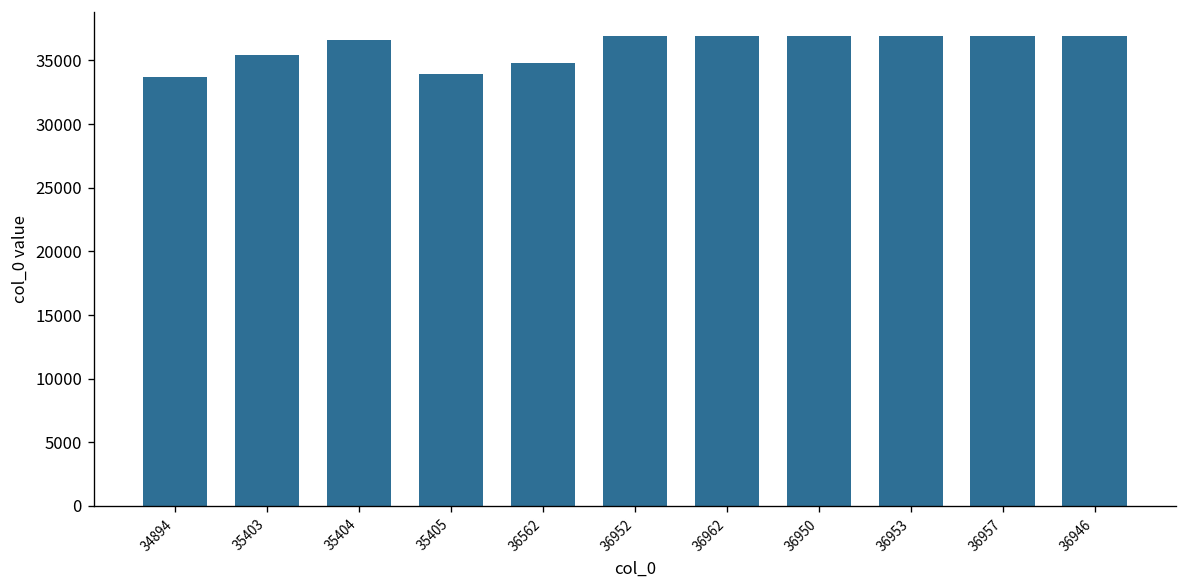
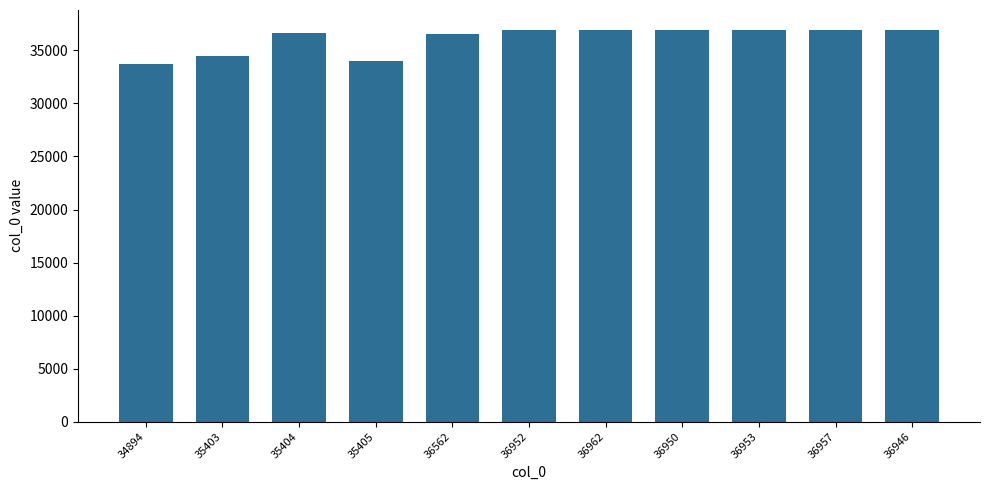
  {
    "34894": 33700,
-   "35403": 35400,
+   "35403": 34400,
    "35404": 36600,
    "35405": 34000,
-   "36562": 34800,
+   "36562": 36600,
    "36952": 37000,
    "36962": 37000,
    "36950": 37000,
    "36953": 37000,
    "36957": 37000,
    "36946": 36900
  }
